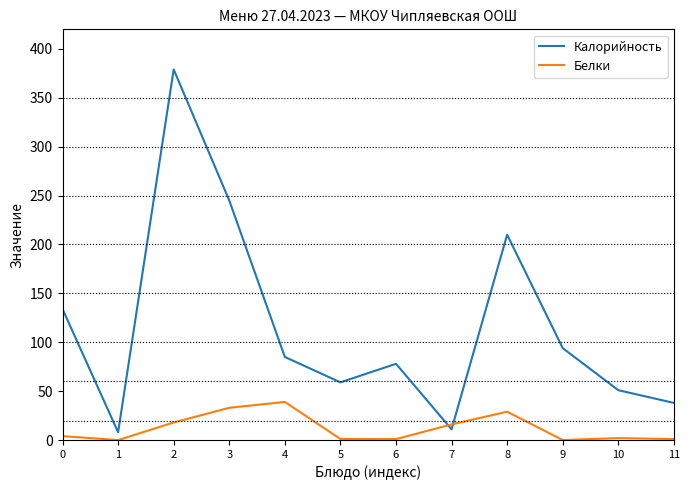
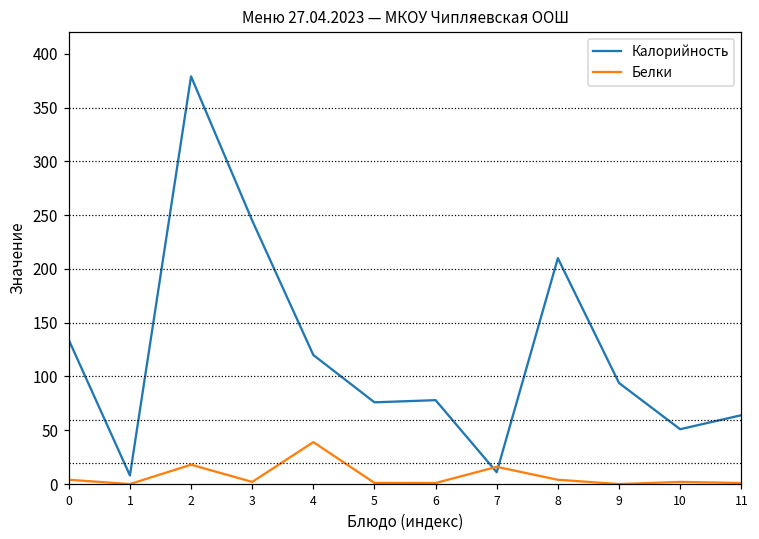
  {
    "Калорийность": {
      "0": 130,
      "1": 10,
      "2": 380,
      "3": 250,
-     "4": 90,
-     "5": 60,
+     "4": 120,
+     "5": 80,
      "6": 80,
      "7": 10,
      "8": 210,
      "9": 90,
      "10": 50,
-     "11": 40
+     "11": 60
    },
    "Белки": {
      "0": 0,
      "1": 0,
      "2": 20,
-     "3": 30,
+     "3": 0,
      "4": 40,
      "5": 0,
      "6": 0,
      "7": 20,
-     "8": 30,
+     "8": 0,
      "9": 0,
      "10": 0,
      "11": 0
    }
  }
